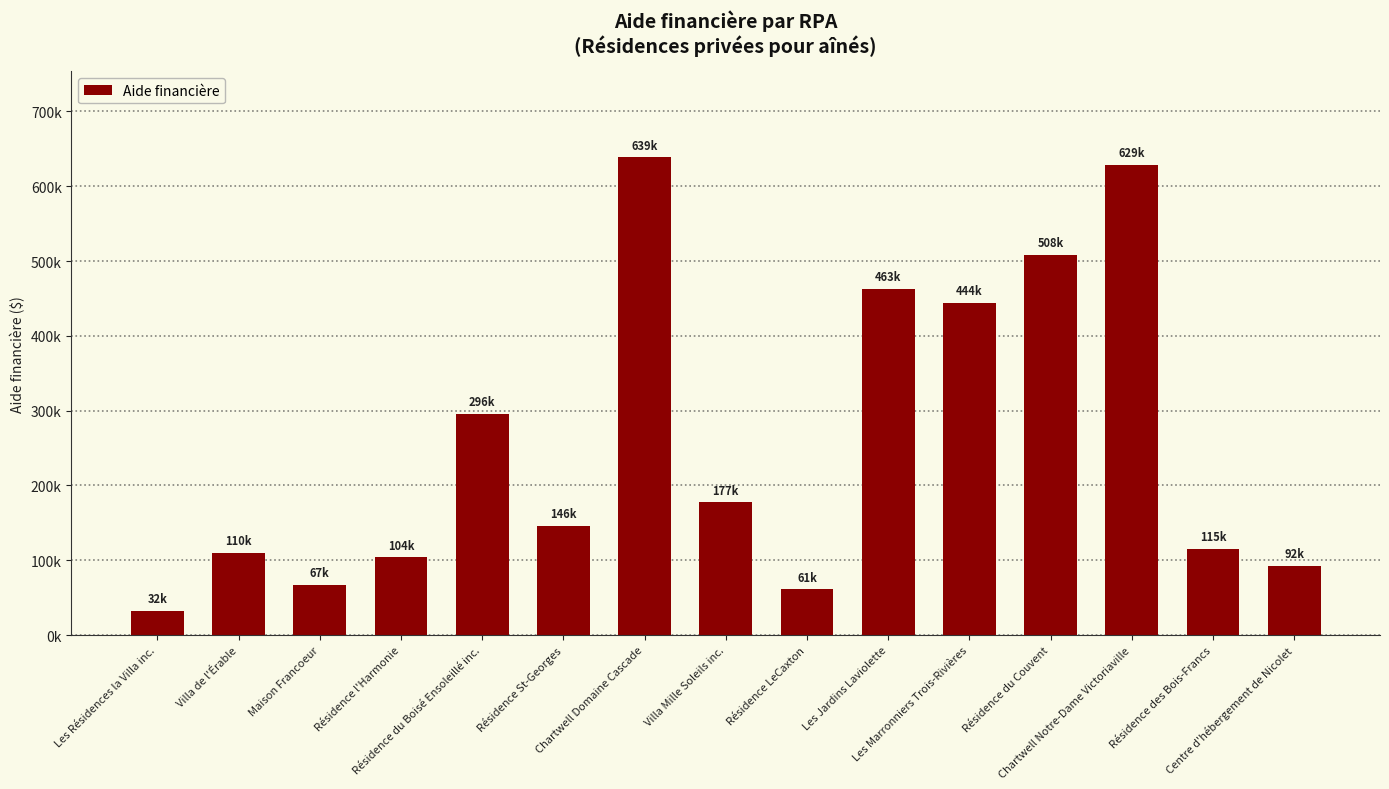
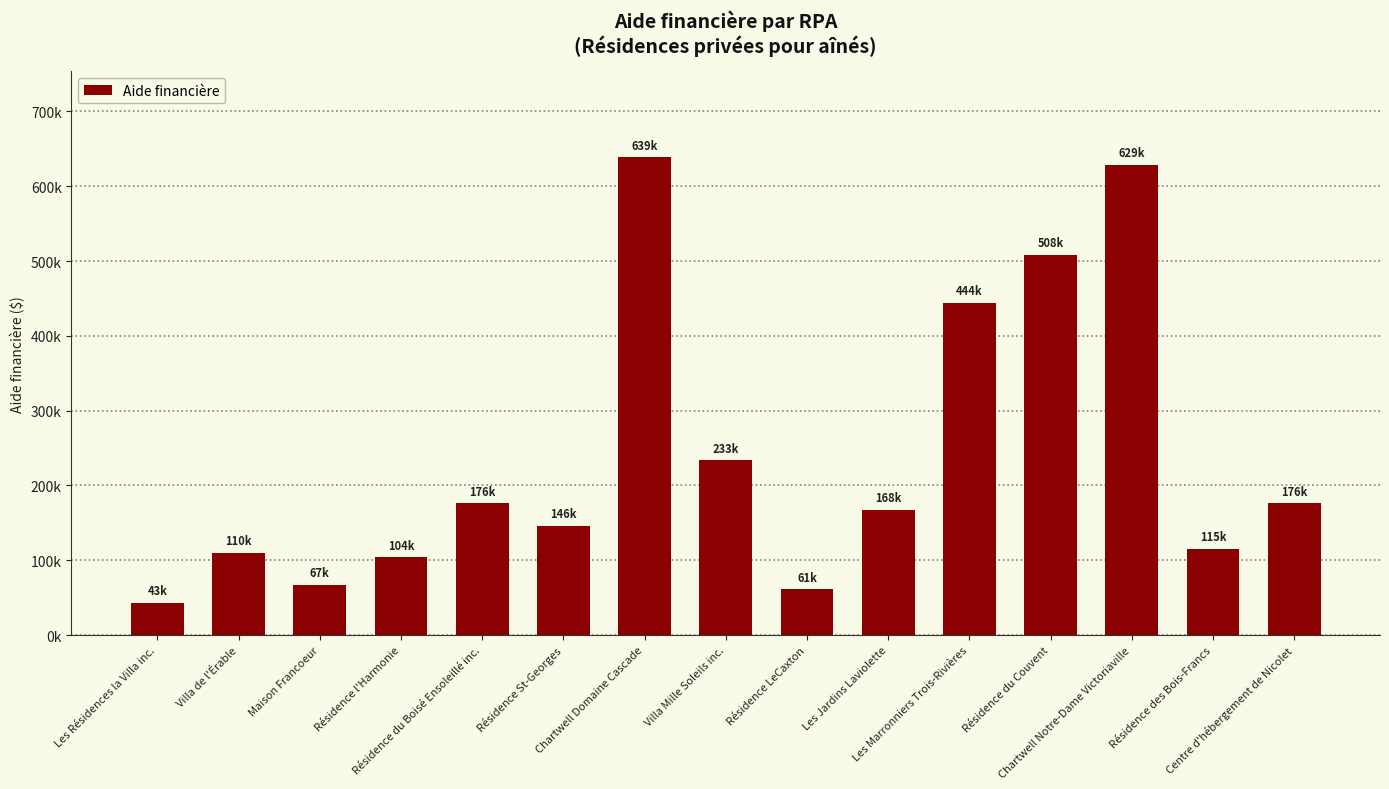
  {
-   "Les Résidences la Villa inc.": "32k",
+   "Les Résidences la Villa inc.": "43k",
    "Villa de l'Érable": "110k",
    "Maison Francoeur": "67k",
    "Résidence l'Harmonie": "104k",
-   "Résidence du Boisé Ensoleillé inc.": "296k",
+   "Résidence du Boisé Ensoleillé inc.": "176k",
    "Résidence St-Georges": "146k",
    "Chartwell Domaine Cascade": "639k",
-   "Villa Mille Soleils inc.": "177k",
+   "Villa Mille Soleils inc.": "233k",
    "Résidence LeCaxton": "61k",
-   "Les Jardins Laviolette": "463k",
+   "Les Jardins Laviolette": "168k",
    "Les Marronniers Trois-Rivières": "444k",
    "Résidence du Couvent": "508k",
    "Chartwell Notre-Dame Victoriaville": "629k",
    "Résidence des Bois-Francs": "115k",
-   "Centre d'hébergement de Nicolet": "92k"
+   "Centre d'hébergement de Nicolet": "176k"
  }
